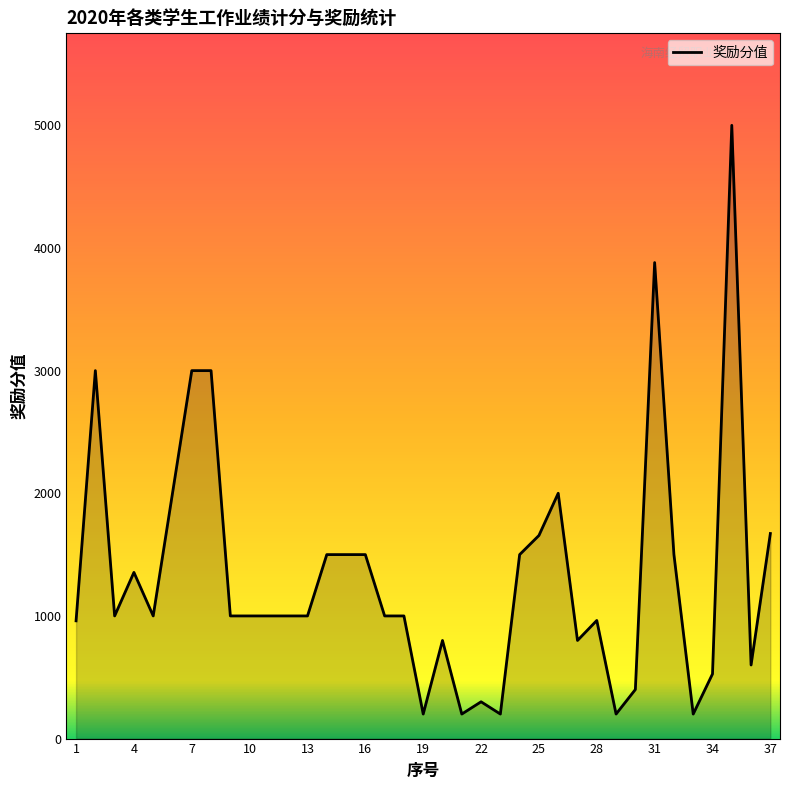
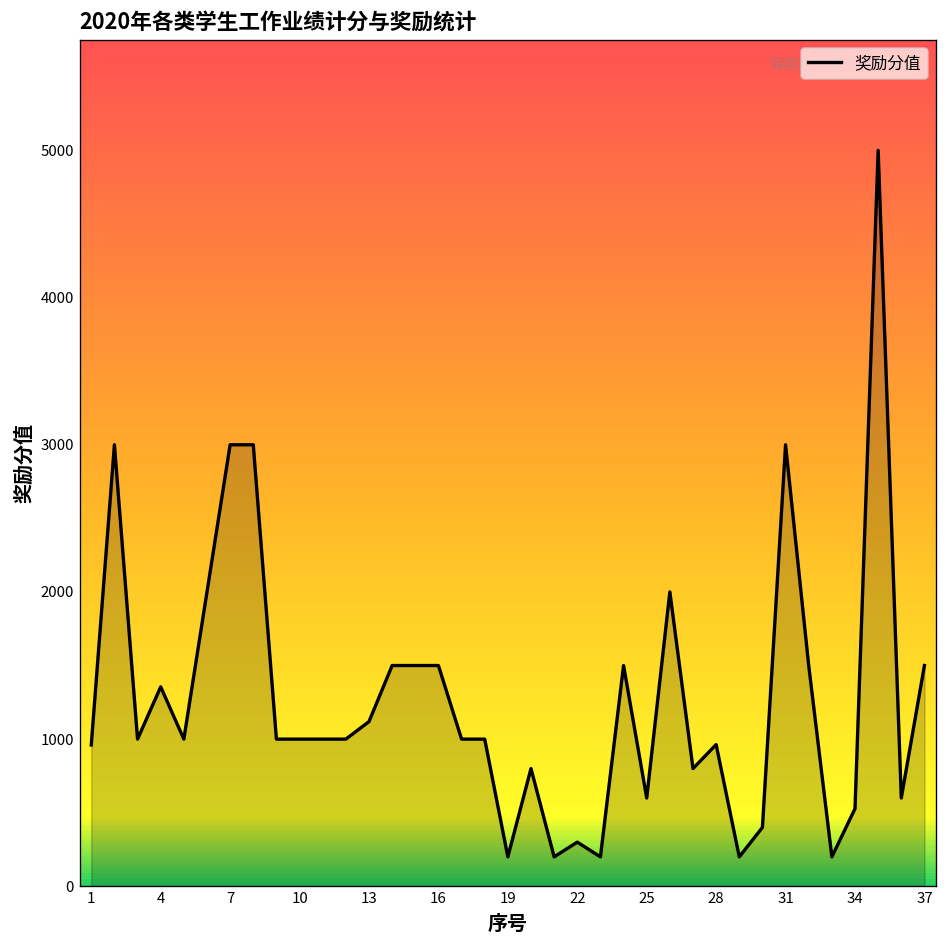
  {
    "1": 960,
    "4": 1360,
    "7": 3000,
    "10": 1000,
-   "13": 1000,
+   "13": 1120,
    "16": 1500,
    "19": 200,
    "22": 300,
-   "25": 1660,
+   "25": 600,
    "28": 960,
-   "31": 3880,
+   "31": 3000,
    "34": 530,
-   "37": 1670
+   "37": 1500
  }
